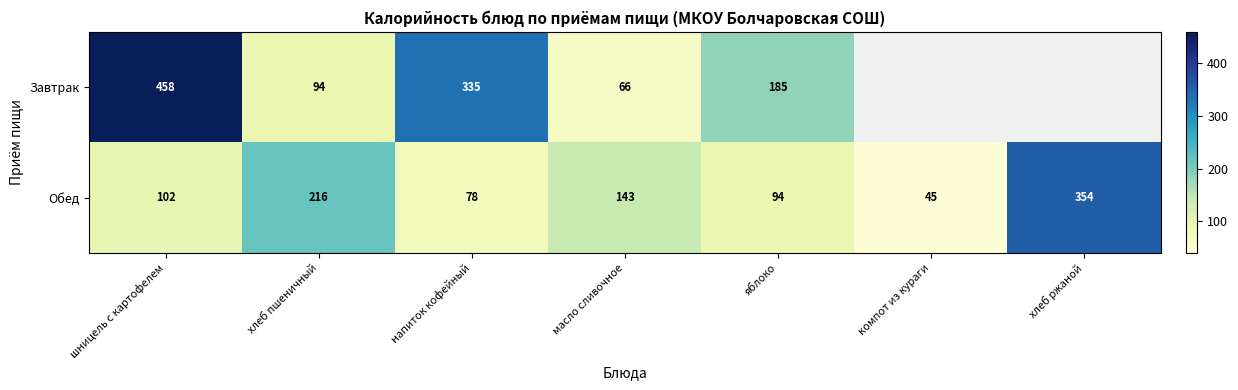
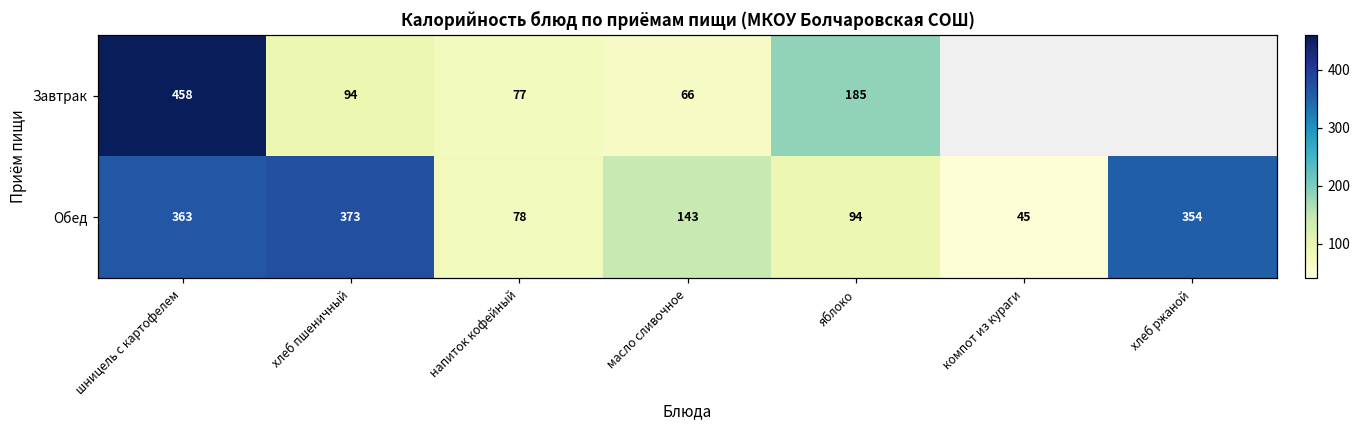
  {
    "Завтрак": {
      "шницель с картофелем": 458,
      "хлеб пшеничный": 94,
-     "напиток кофейный": 335,
+     "напиток кофейный": 77,
      "масло сливочное": 66,
      "яблоко": 185
    },
    "Обед": {
-     "шницель с картофелем": 102,
-     "хлеб пшеничный": 216,
+     "шницель с картофелем": 363,
+     "хлеб пшеничный": 373,
      "напиток кофейный": 78,
      "масло сливочное": 143,
      "яблоко": 94,
      "компот из кураги": 45,
      "хлеб ржаной": 354
    }
  }
